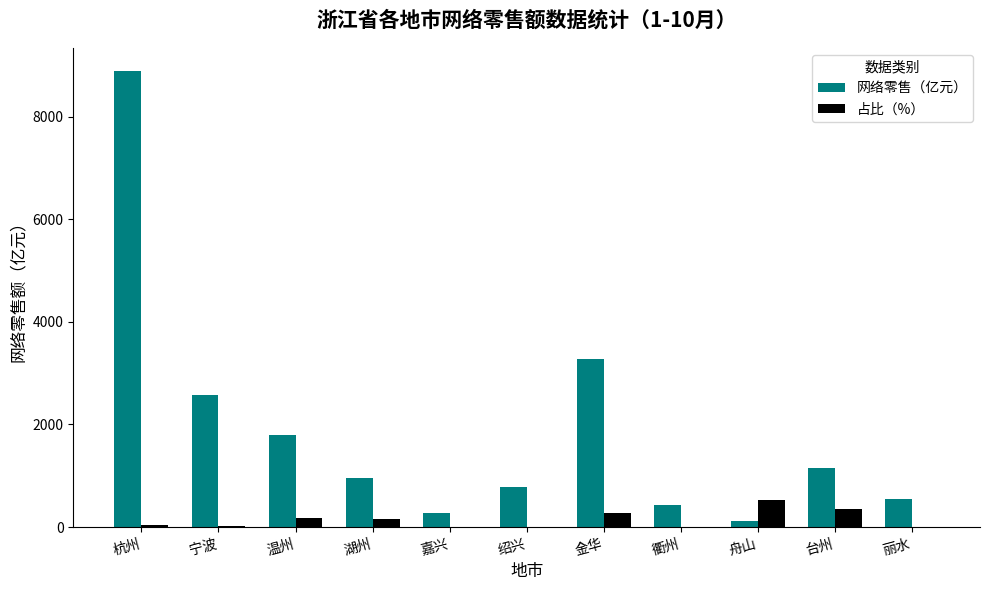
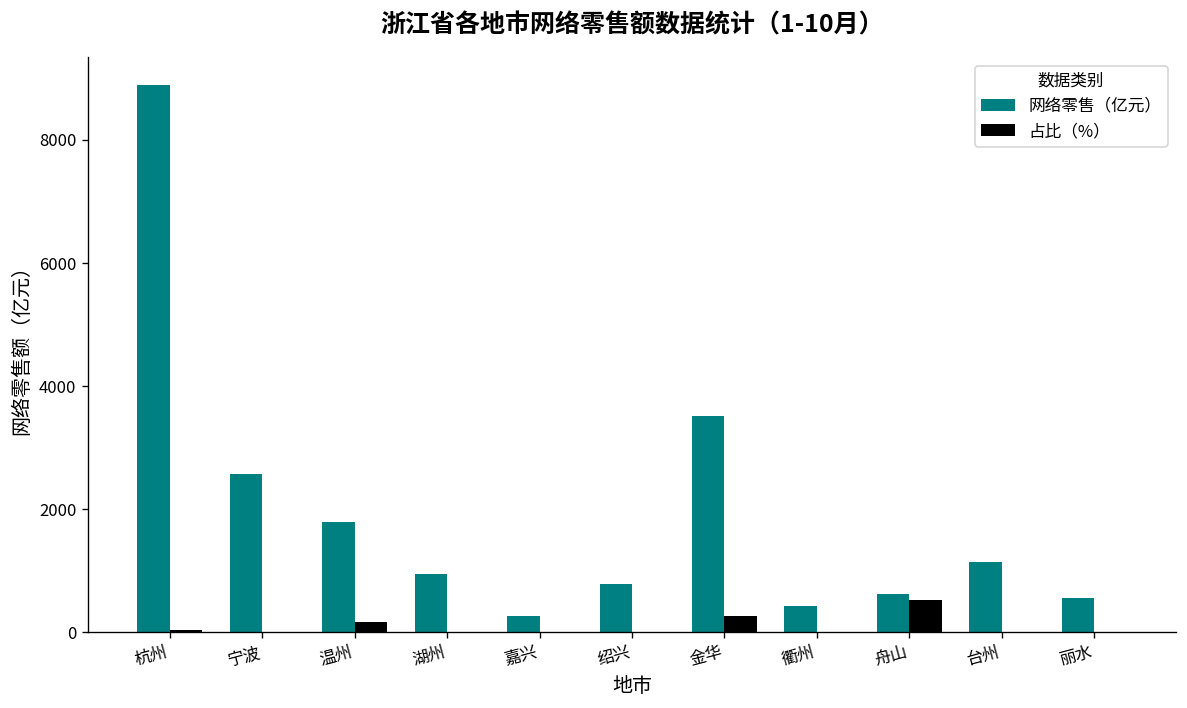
  {
    "网络零售（亿元）": {
      "杭州": 8900,
      "宁波": 2600,
      "温州": 1800,
      "湖州": 1000,
      "嘉兴": 300,
      "绍兴": 800,
-     "金华": 3300,
+     "金华": 3500,
      "衢州": 400,
-     "舟山": 100,
+     "舟山": 600,
      "台州": 1100,
      "丽水": 600
    },
    "占比（%）": {
      "温州": 200,
-     "湖州": 200,
+     "湖州": 0,
      "金华": 300,
      "舟山": 500,
-     "台州": 400
+     "台州": 0
    }
  }
